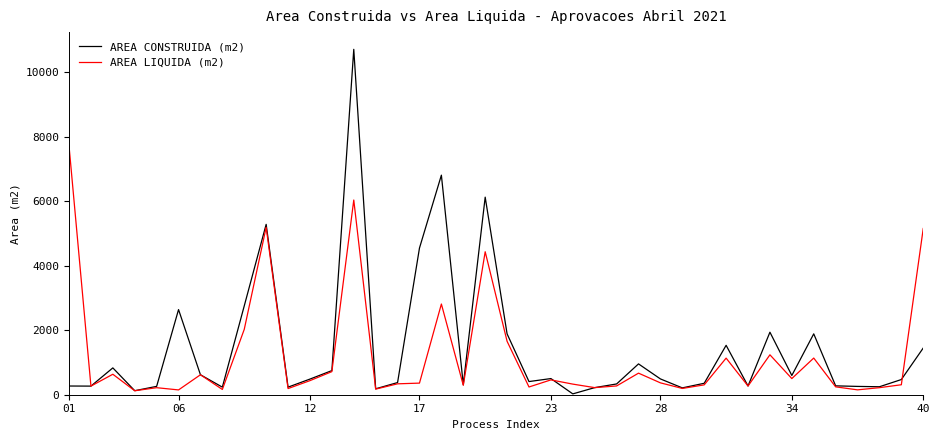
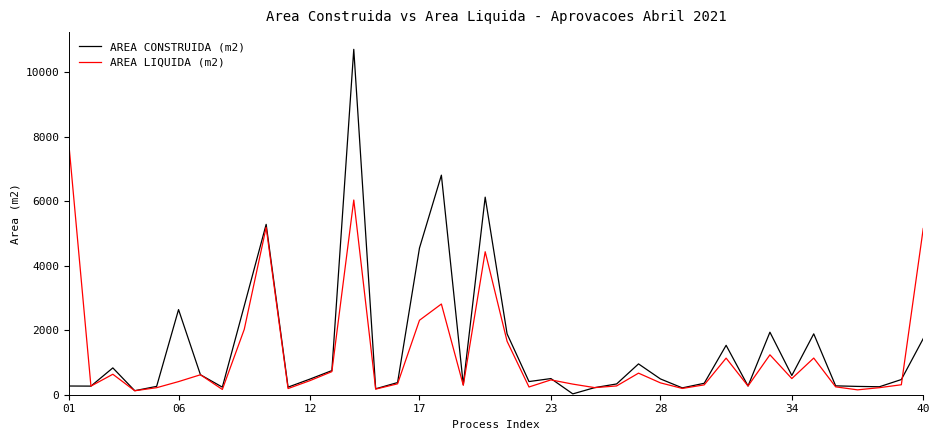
  {
    "AREA CONSTRUIDA (m2)": {
      "01": 300,
      "06": 2600,
      "17": 4500,
      "28": 500,
      "34": 600,
-     "40": 1400
+     "40": 1700
    },
    "AREA LIQUIDA (m2)": {
      "01": 7700,
-     "06": 100,
-     "17": 400,
+     "06": 400,
+     "17": 2300,
      "28": 400,
      "34": 500,
      "40": 5200
    }
  }
